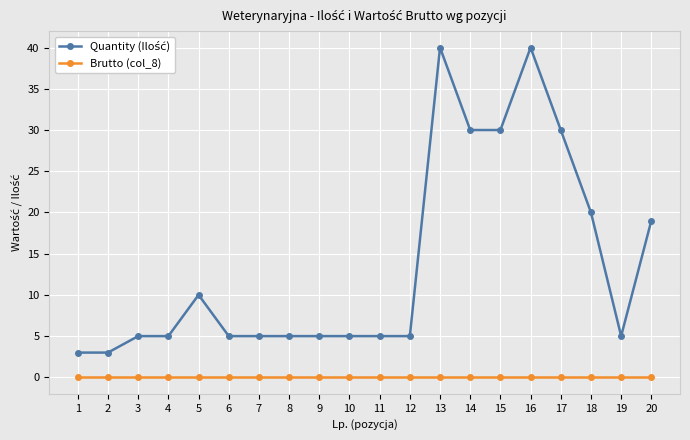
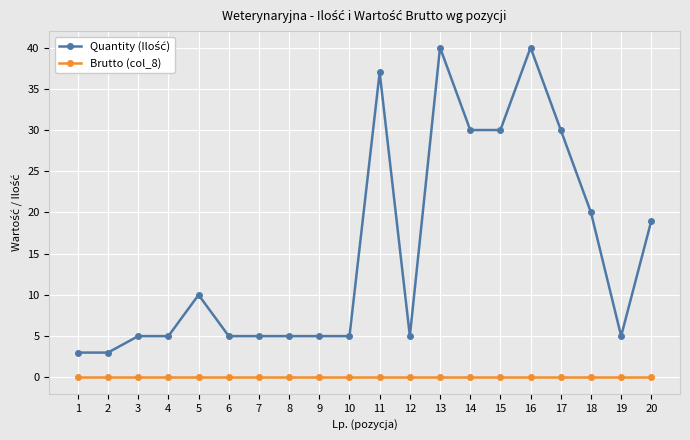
  {
    "Quantity (Ilość)": {
      "1": 3,
      "2": 3,
      "3": 5,
      "4": 5,
      "5": 10,
      "6": 5,
      "7": 5,
      "8": 5,
      "9": 5,
      "10": 5,
-     "11": 5,
+     "11": 37,
      "12": 5,
      "13": 40,
      "14": 30,
      "15": 30,
      "16": 40,
      "17": 30,
      "18": 20,
      "19": 5,
      "20": 19
    },
    "Brutto (col_8)": {
      "1": 0,
      "2": 0,
      "3": 0,
      "4": 0,
      "5": 0,
      "6": 0,
      "7": 0,
      "8": 0,
      "9": 0,
      "10": 0,
      "11": 0,
      "12": 0,
      "13": 0,
      "14": 0,
      "15": 0,
      "16": 0,
      "17": 0,
      "18": 0,
      "19": 0,
      "20": 0
    }
  }
